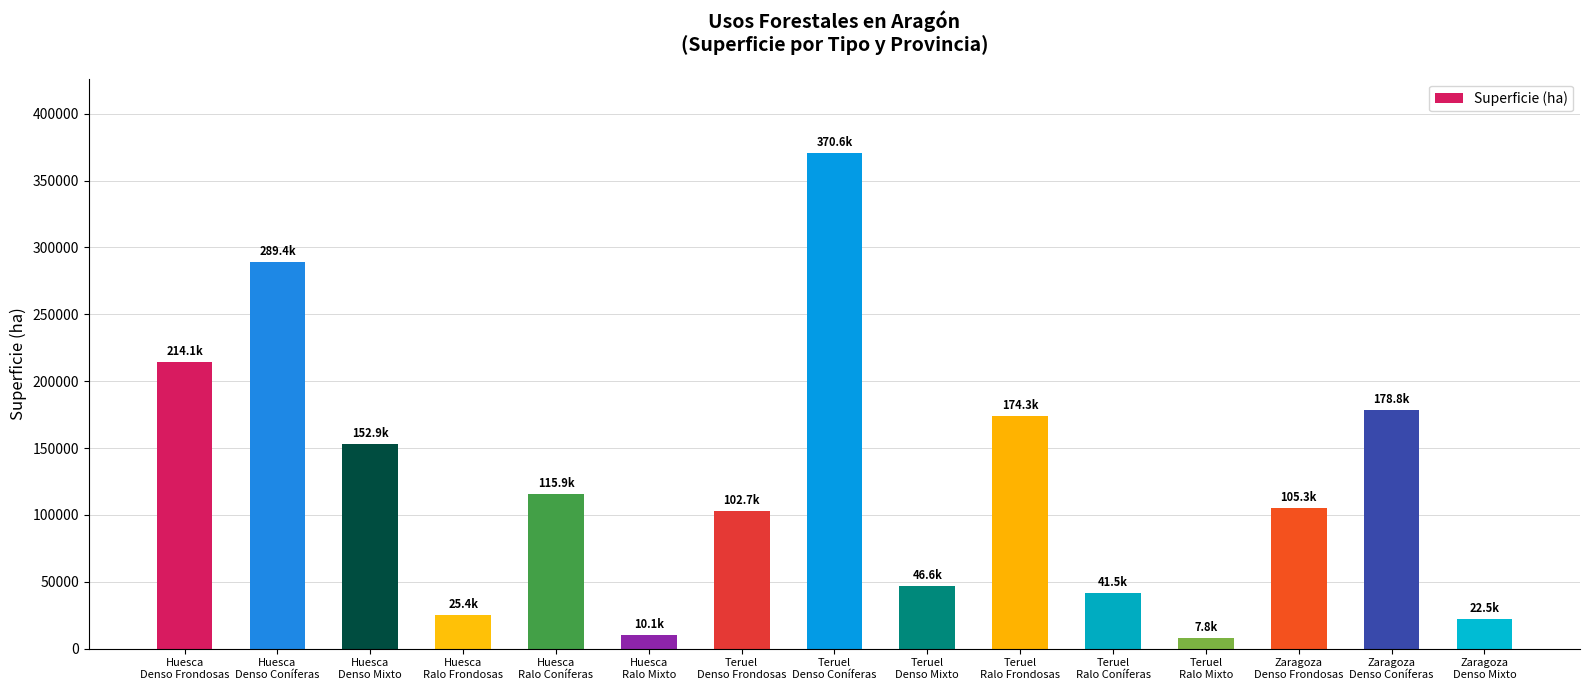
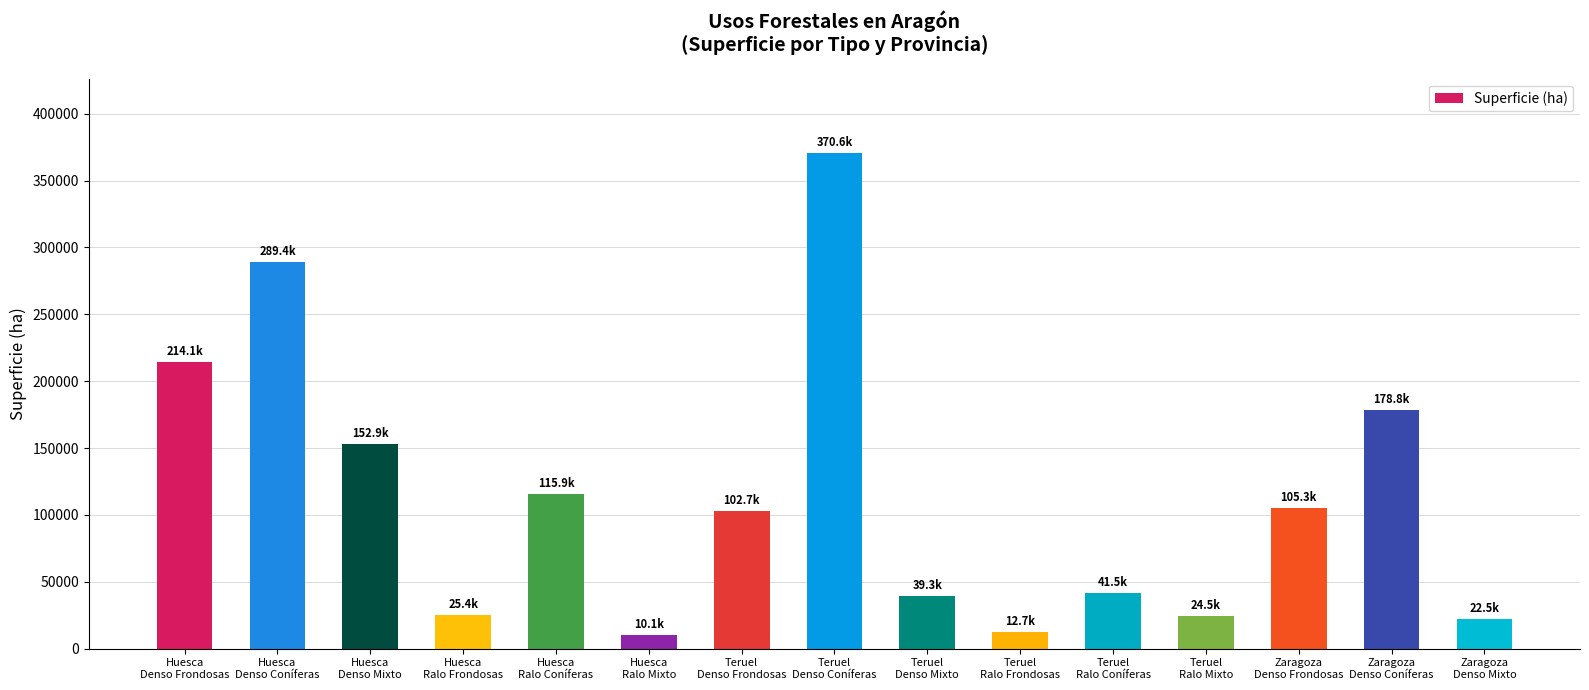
  {
    "Huesca Denso Frondosas": "214.1k",
    "Huesca Denso Coníferas": "289.4k",
    "Huesca Denso Mixto": "152.9k",
    "Huesca Ralo Frondosas": "25.4k",
    "Huesca Ralo Coníferas": "115.9k",
    "Huesca Ralo Mixto": "10.1k",
    "Teruel Denso Frondosas": "102.7k",
    "Teruel Denso Coníferas": "370.6k",
-   "Teruel Denso Mixto": "46.6k",
-   "Teruel Ralo Frondosas": "174.3k",
+   "Teruel Denso Mixto": "39.3k",
+   "Teruel Ralo Frondosas": "12.7k",
    "Teruel Ralo Coníferas": "41.5k",
-   "Teruel Ralo Mixto": "7.8k",
+   "Teruel Ralo Mixto": "24.5k",
    "Zaragoza Denso Frondosas": "105.3k",
    "Zaragoza Denso Coníferas": "178.8k",
    "Zaragoza Denso Mixto": "22.5k"
  }
